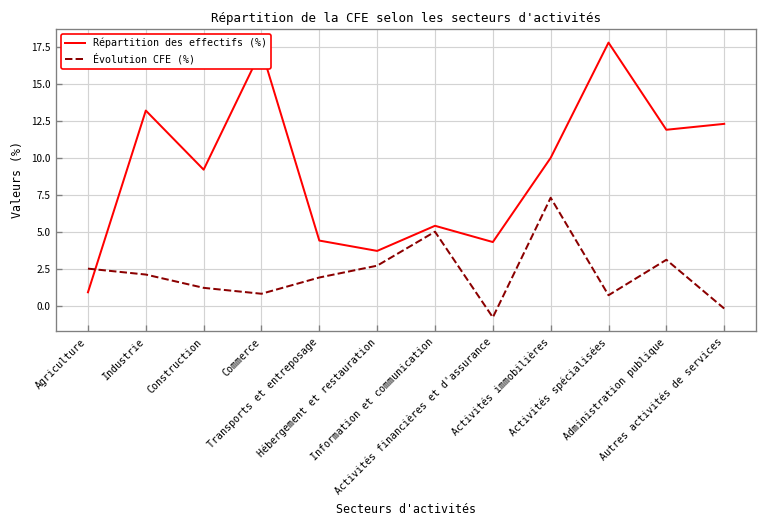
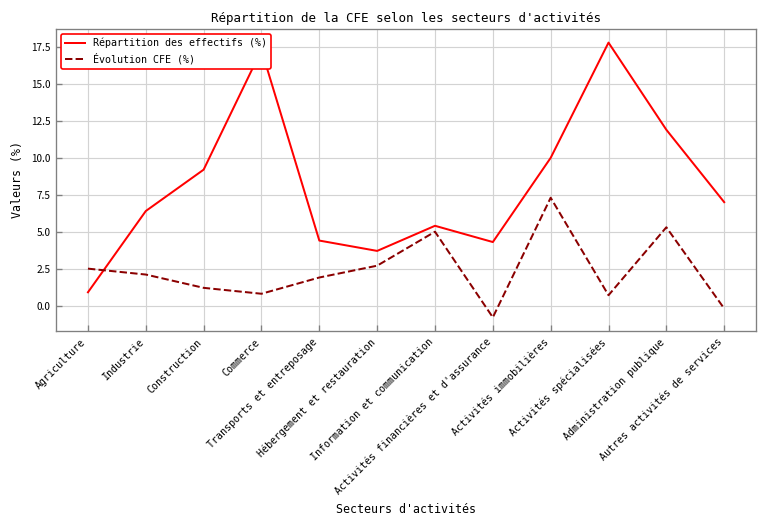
  {
    "Répartition des effectifs (%)": {
      "Agriculture": 0.9,
-     "Industrie": 13.2,
+     "Industrie": 6.4,
      "Construction": 9.2,
      "Transports et entreposage": 4.4,
      "Hébergement et restauration": 3.7,
      "Information et communication": 5.4,
      "Activités financières et d'assurance": 4.3,
      "Activités immobilières": 10.0,
      "Activités spécialisées": 17.8,
      "Administration publique": 11.9,
-     "Autres activités de services": 12.3
+     "Autres activités de services": 7.0
    },
    "Évolution CFE (%)": {
      "Agriculture": 2.5,
      "Industrie": 2.1,
      "Construction": 1.2,
      "Commerce": 0.8,
      "Transports et entreposage": 1.9,
      "Hébergement et restauration": 2.7,
      "Information et communication": 5.0,
      "Activités financières et d'assurance": -0.8,
      "Activités immobilières": 7.3,
      "Activités spécialisées": 0.7,
-     "Administration publique": 3.1,
+     "Administration publique": 5.3,
      "Autres activités de services": -0.2
    }
  }
